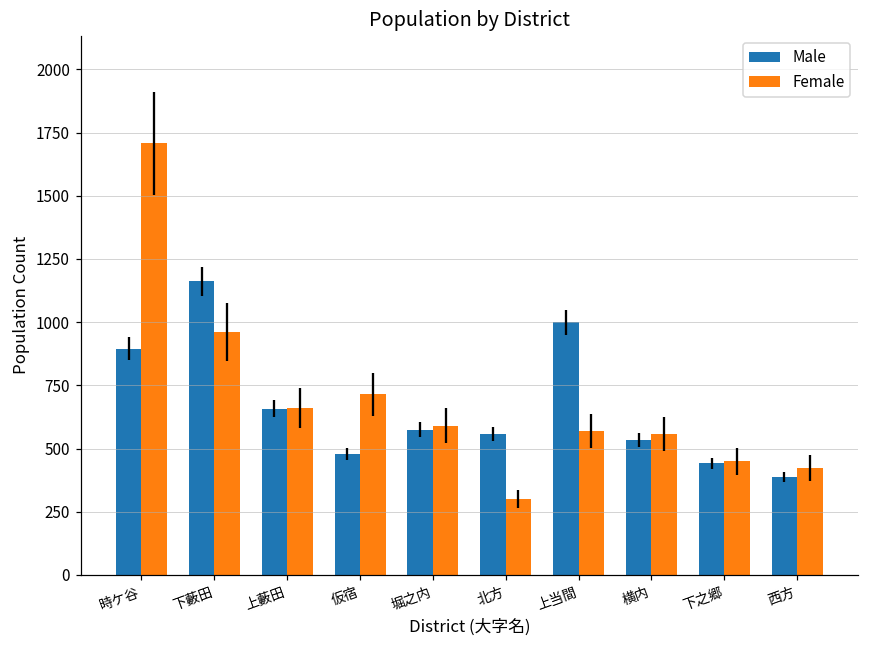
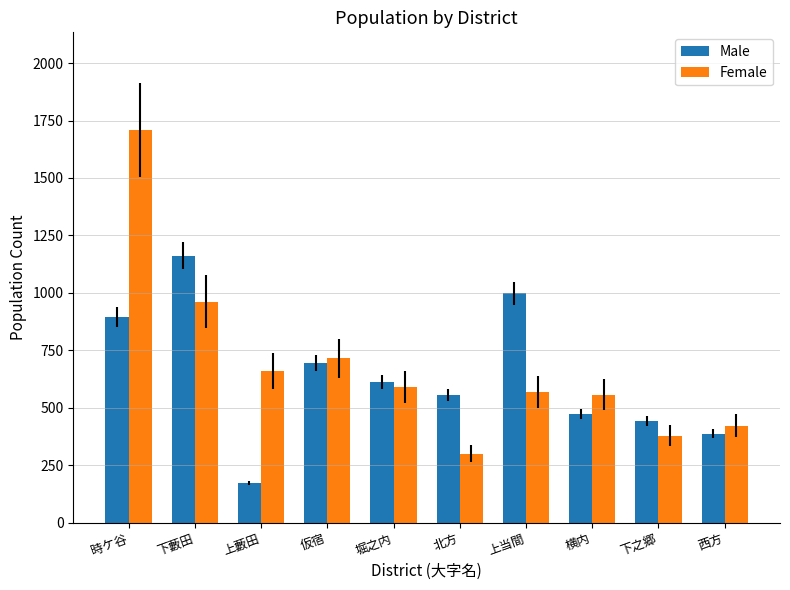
  {
    "Male": {
      "時ケ谷": 900,
      "下藪田": 1160,
-     "上藪田": 660,
-     "仮宿": 480,
-     "堀之内": 580,
+     "上藪田": 170,
+     "仮宿": 700,
+     "堀之内": 610,
      "北方": 560,
      "上当間": 1000,
-     "横内": 530,
+     "横内": 470,
      "下之郷": 440,
      "西方": 390
    },
    "Female": {
      "時ケ谷": 1710,
      "下藪田": 960,
      "上藪田": 660,
      "仮宿": 720,
      "堀之内": 590,
      "北方": 300,
      "上当間": 570,
      "横内": 560,
-     "下之郷": 450,
+     "下之郷": 380,
      "西方": 420
    }
  }
